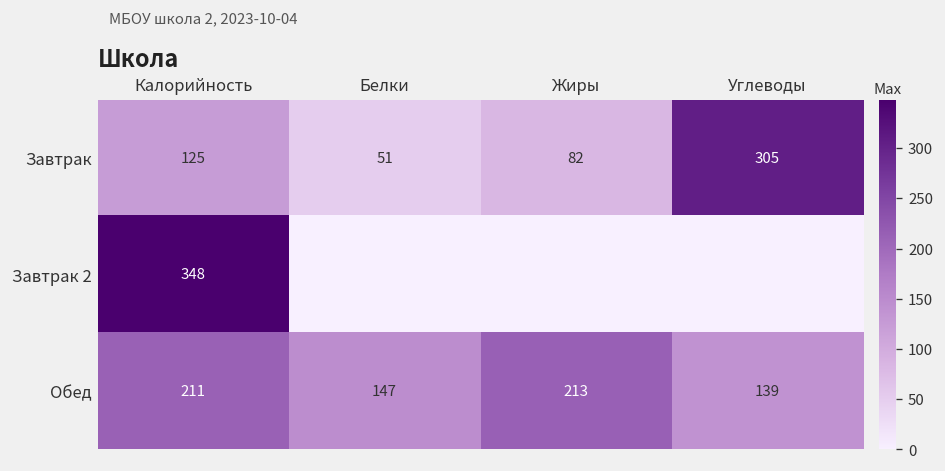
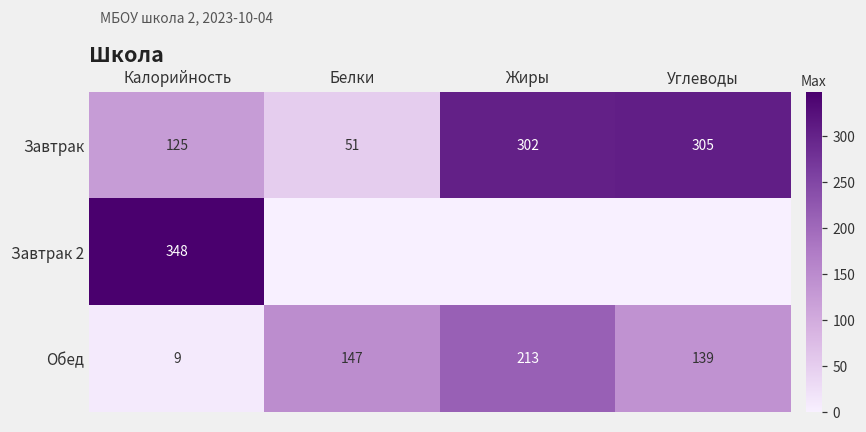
  {
    "Завтрак": {
      "Калорийность": 125,
      "Белки": 51,
-     "Жиры": 82,
+     "Жиры": 302,
      "Углеводы": 305
    },
    "Завтрак 2": {
      "Калорийность": 348
    },
    "Обед": {
-     "Калорийность": 211,
+     "Калорийность": 9,
      "Белки": 147,
      "Жиры": 213,
      "Углеводы": 139
    }
  }
